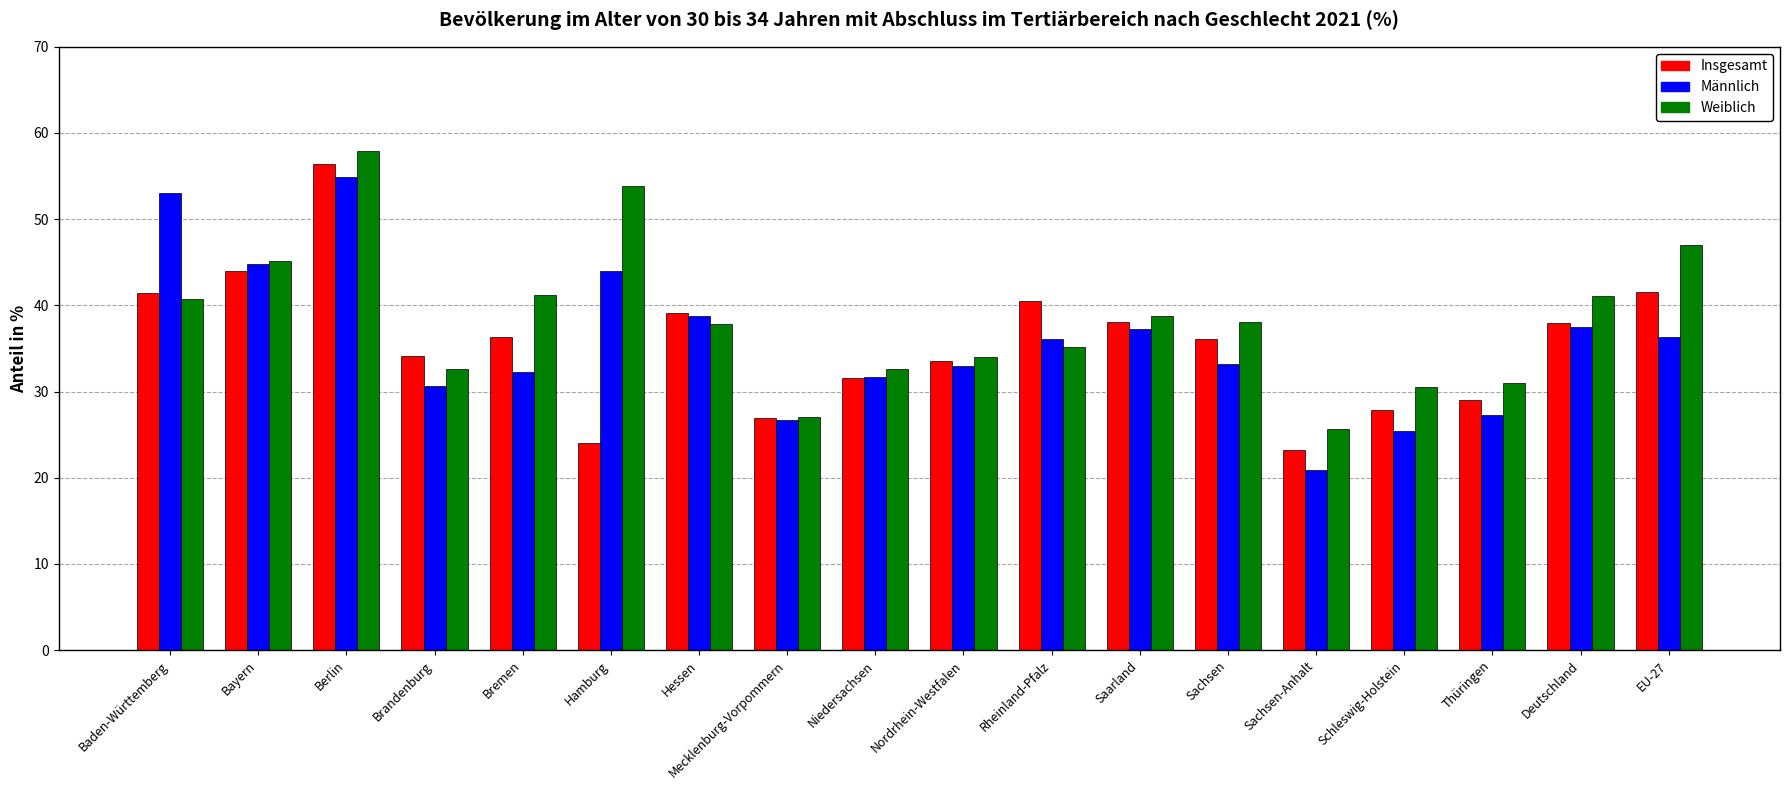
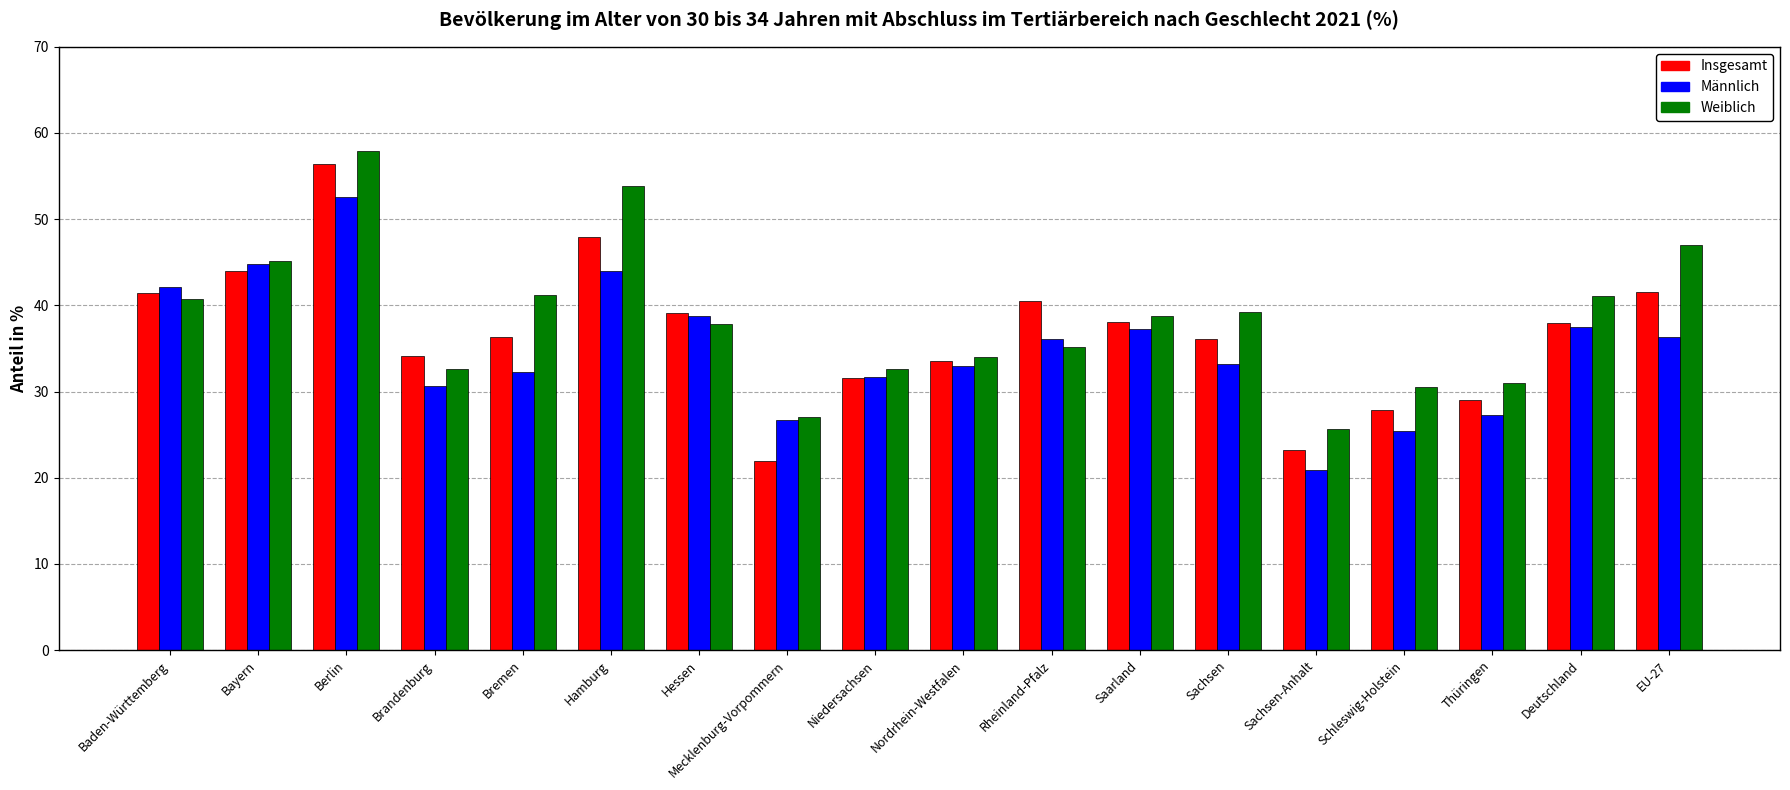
  {
    "Insgesamt": {
      "Baden-Württemberg": 41,
      "Bayern": 44,
      "Berlin": 56,
      "Brandenburg": 34,
      "Bremen": 36,
-     "Hamburg": 24,
+     "Hamburg": 48,
      "Hessen": 39,
-     "Mecklenburg-Vorpommern": 27,
+     "Mecklenburg-Vorpommern": 22,
      "Niedersachsen": 32,
      "Nordrhein-Westfalen": 34,
      "Rheinland-Pfalz": 40,
      "Saarland": 38,
      "Sachsen": 36,
      "Sachsen-Anhalt": 23,
      "Schleswig-Holstein": 28,
      "Thüringen": 29,
      "Deutschland": 38,
      "EU-27": 42
    },
    "Männlich": {
-     "Baden-Württemberg": 53,
+     "Baden-Württemberg": 42,
      "Bayern": 45,
-     "Berlin": 55,
+     "Berlin": 53,
      "Brandenburg": 31,
      "Bremen": 32,
      "Hamburg": 44,
      "Hessen": 39,
      "Mecklenburg-Vorpommern": 27,
      "Niedersachsen": 32,
      "Nordrhein-Westfalen": 33,
      "Rheinland-Pfalz": 36,
      "Saarland": 37,
      "Sachsen": 33,
      "Sachsen-Anhalt": 21,
      "Schleswig-Holstein": 25,
      "Thüringen": 27,
      "Deutschland": 37,
      "EU-27": 36
    },
    "Weiblich": {
      "Baden-Württemberg": 41,
      "Bayern": 45,
      "Berlin": 58,
      "Brandenburg": 33,
      "Bremen": 41,
      "Hamburg": 54,
      "Hessen": 38,
      "Mecklenburg-Vorpommern": 27,
      "Niedersachsen": 33,
      "Nordrhein-Westfalen": 34,
      "Rheinland-Pfalz": 35,
      "Saarland": 39,
-     "Sachsen": 38,
+     "Sachsen": 39,
      "Sachsen-Anhalt": 26,
      "Schleswig-Holstein": 31,
      "Thüringen": 31,
      "Deutschland": 41,
      "EU-27": 47
    }
  }
